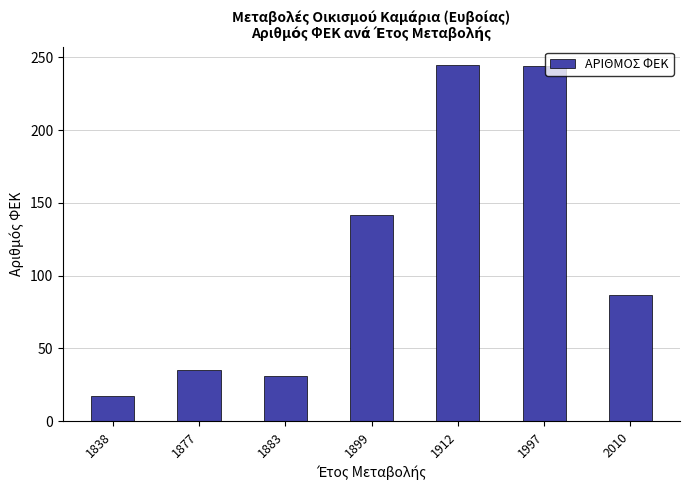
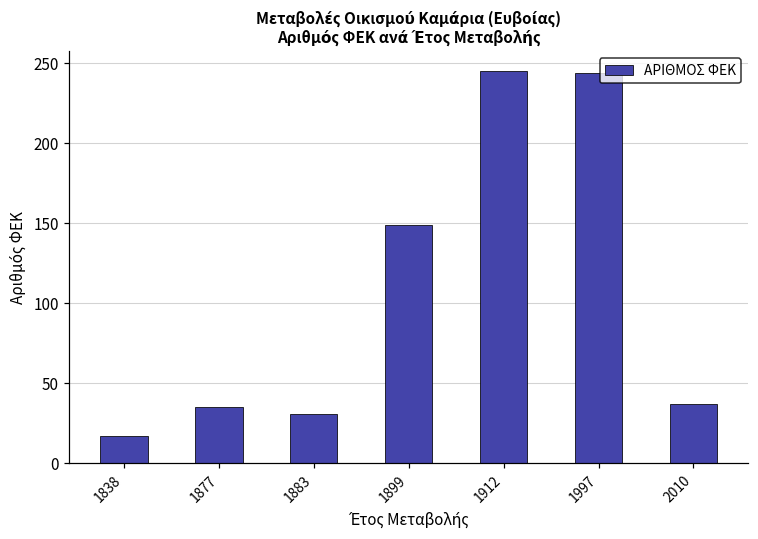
  {
    "1838": 17,
    "1877": 35,
    "1883": 31,
-   "1899": 142,
+   "1899": 149,
    "1912": 245,
    "1997": 244,
-   "2010": 87
+   "2010": 37
  }
